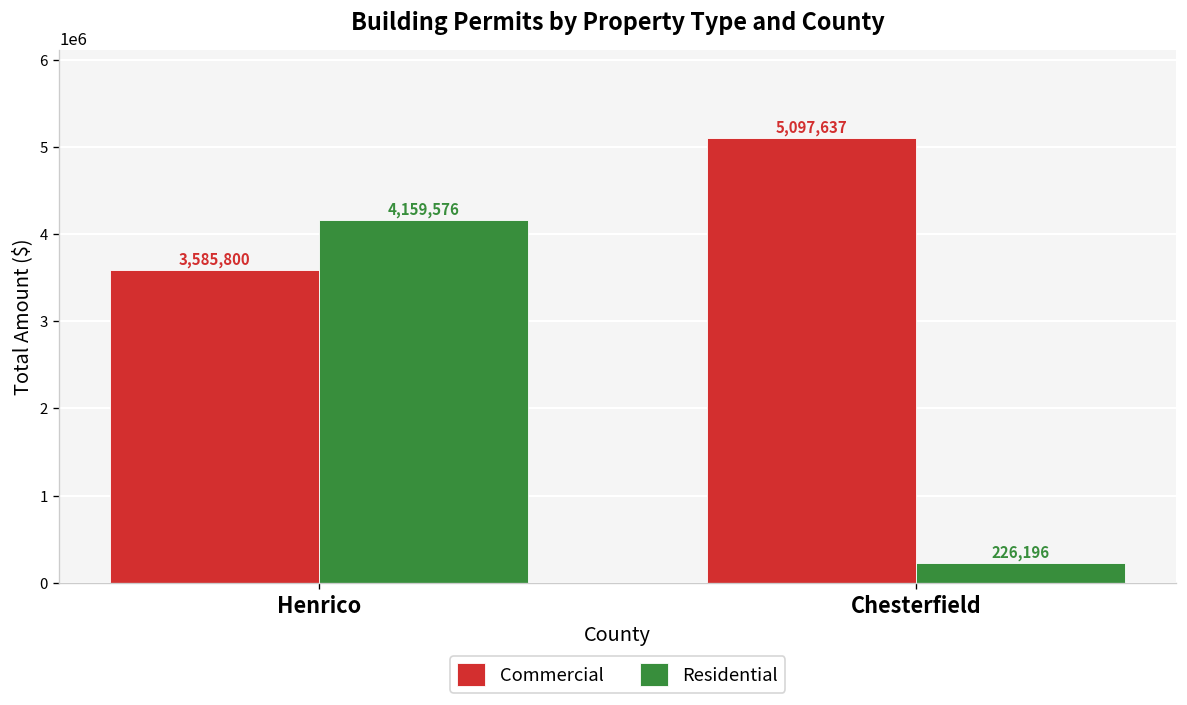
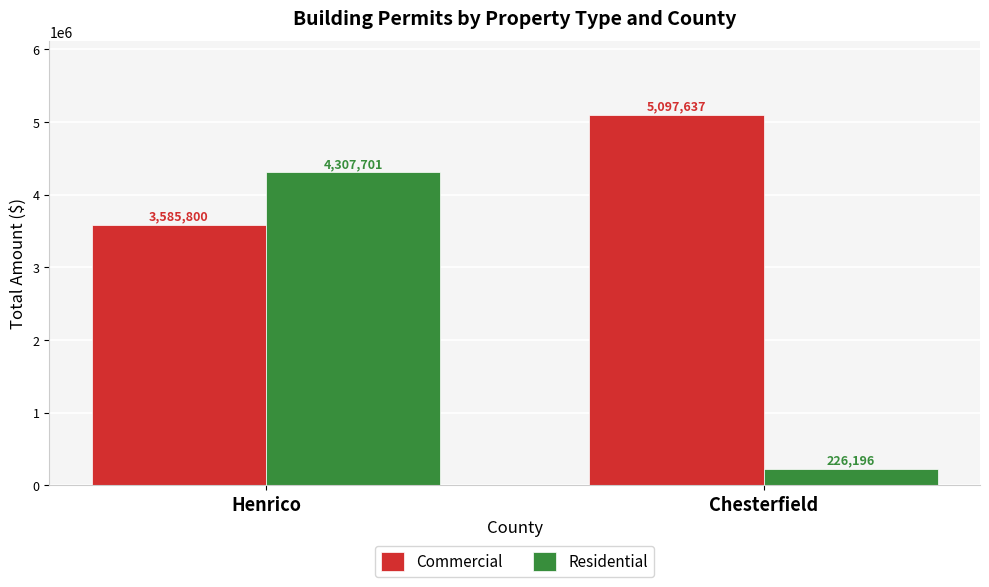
  {
    "Commercial": {
      "Henrico": "3,585,800",
      "Chesterfield": "5,097,637"
    },
    "Residential": {
-     "Henrico": "4,159,576",
+     "Henrico": "4,307,701",
      "Chesterfield": "226,196"
    }
  }
